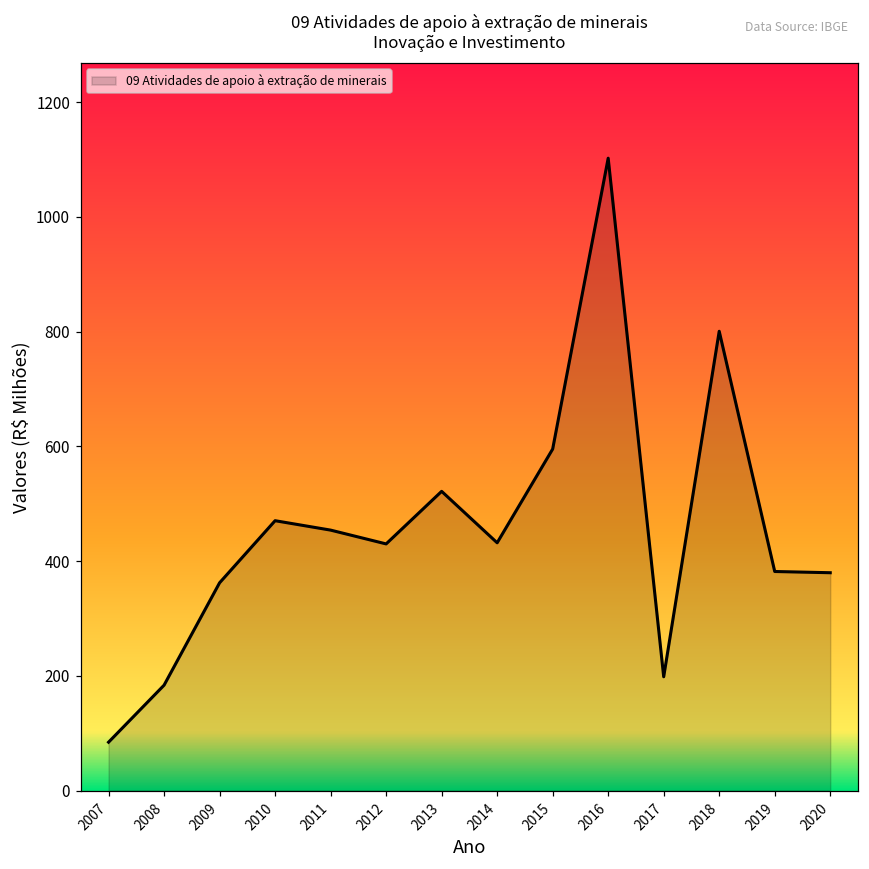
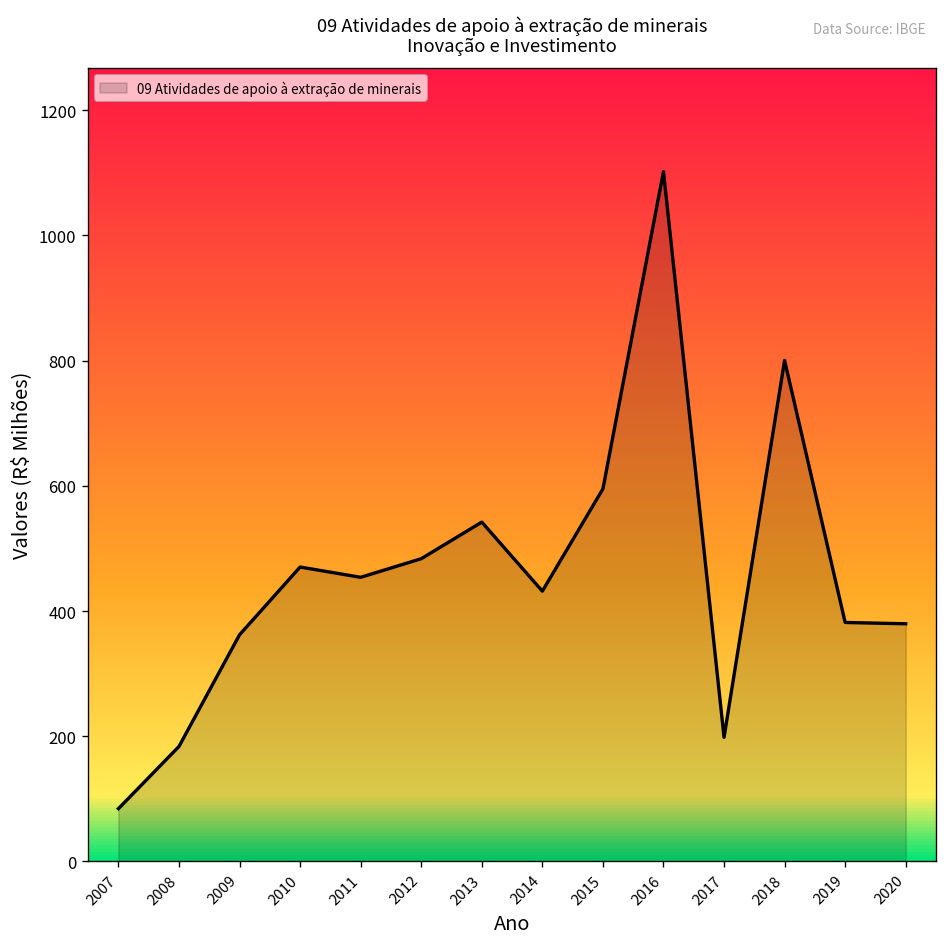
  {
    "2007": 80,
    "2008": 180,
    "2009": 360,
    "2010": 470,
    "2011": 450,
-   "2012": 430,
-   "2013": 520,
+   "2012": 480,
+   "2013": 540,
    "2014": 430,
    "2015": 600,
    "2016": 1100,
    "2017": 200,
    "2018": 800,
    "2019": 380,
    "2020": 380
  }
